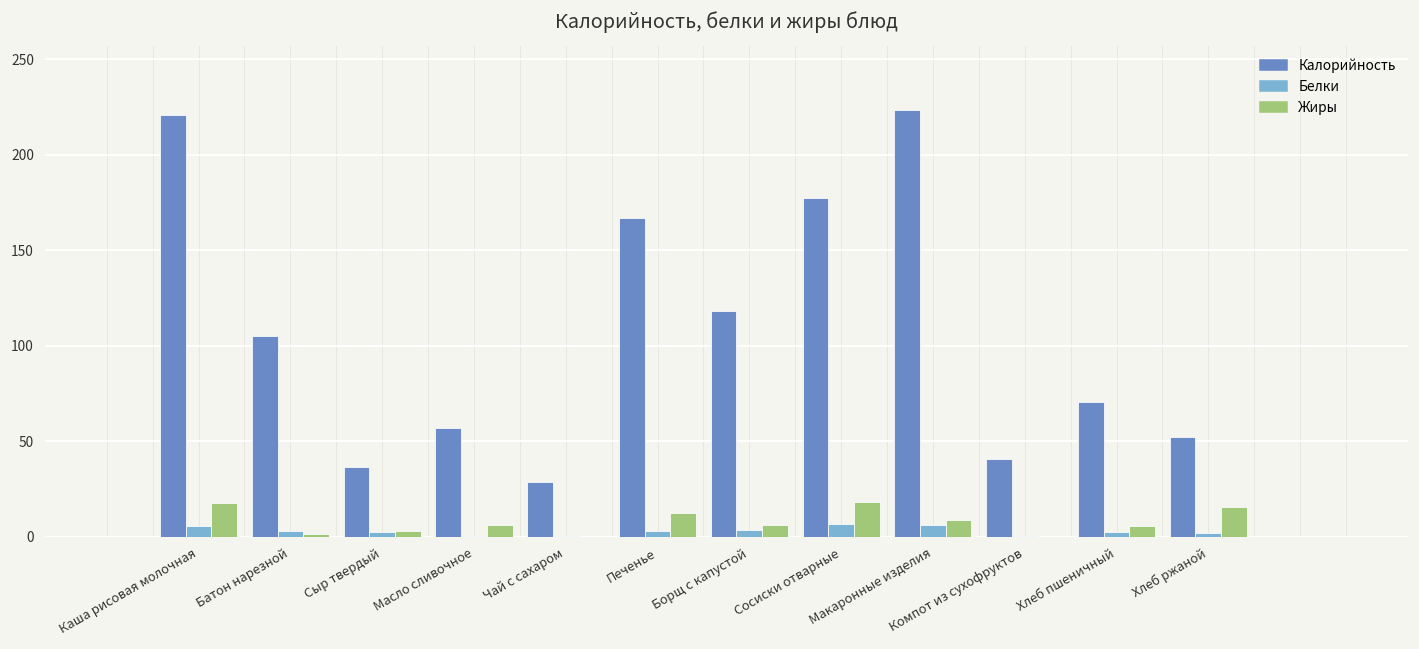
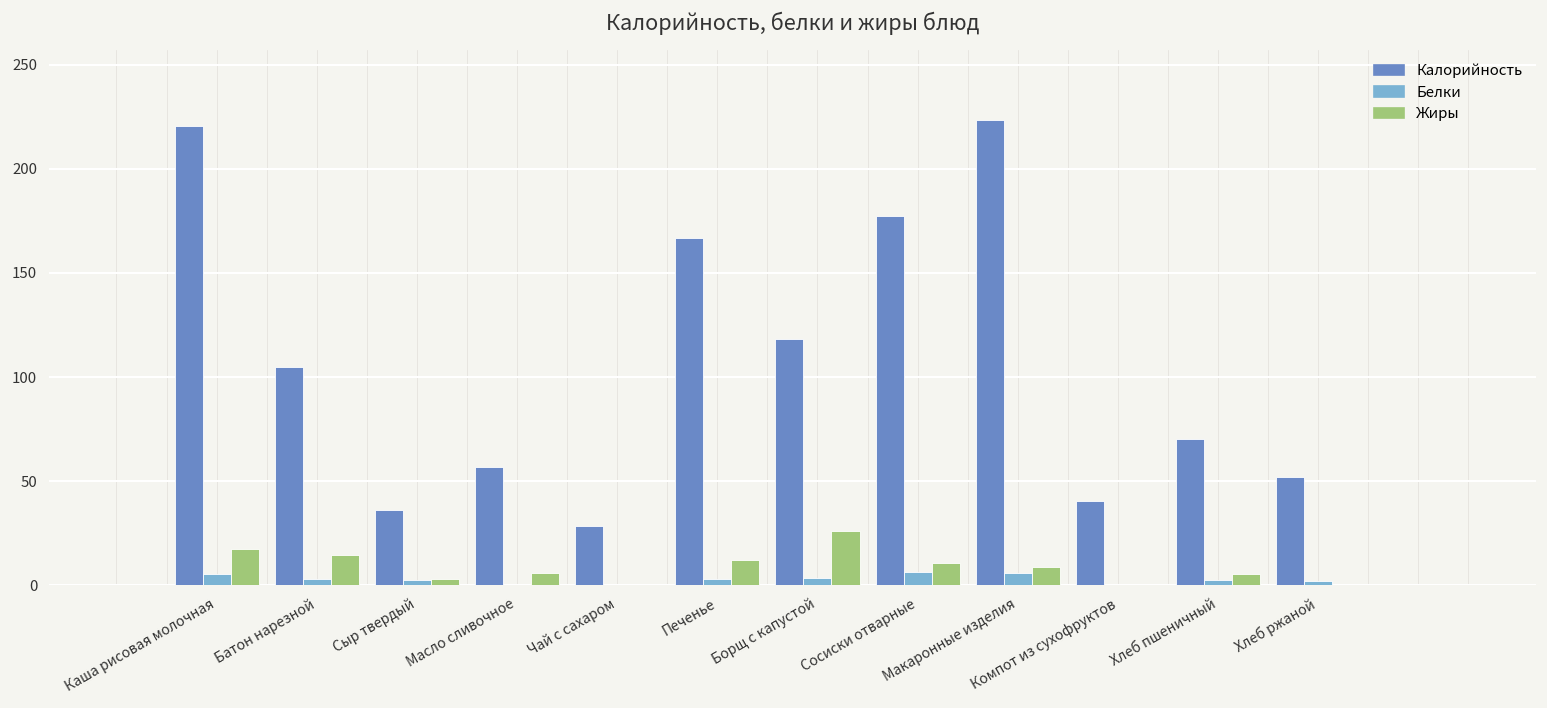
  {
    "Жиры": {
      "Каша рисовая молочная": 17,
-     "Батон нарезной": 1,
+     "Батон нарезной": 14,
      "Сыр твердый": 3,
      "Масло сливочное": 6,
      "Чай с сахаром": 0,
      "Печенье": 12,
-     "Борщ с капустой": 6,
-     "Сосиски отварные": 18,
+     "Борщ с капустой": 26,
+     "Сосиски отварные": 11,
      "Макаронные изделия": 9,
      "Компот из сухофруктов": 0,
      "Хлеб пшеничный": 6,
-     "Хлеб ржаной": 16
+     "Хлеб ржаной": 0
    }
  }
